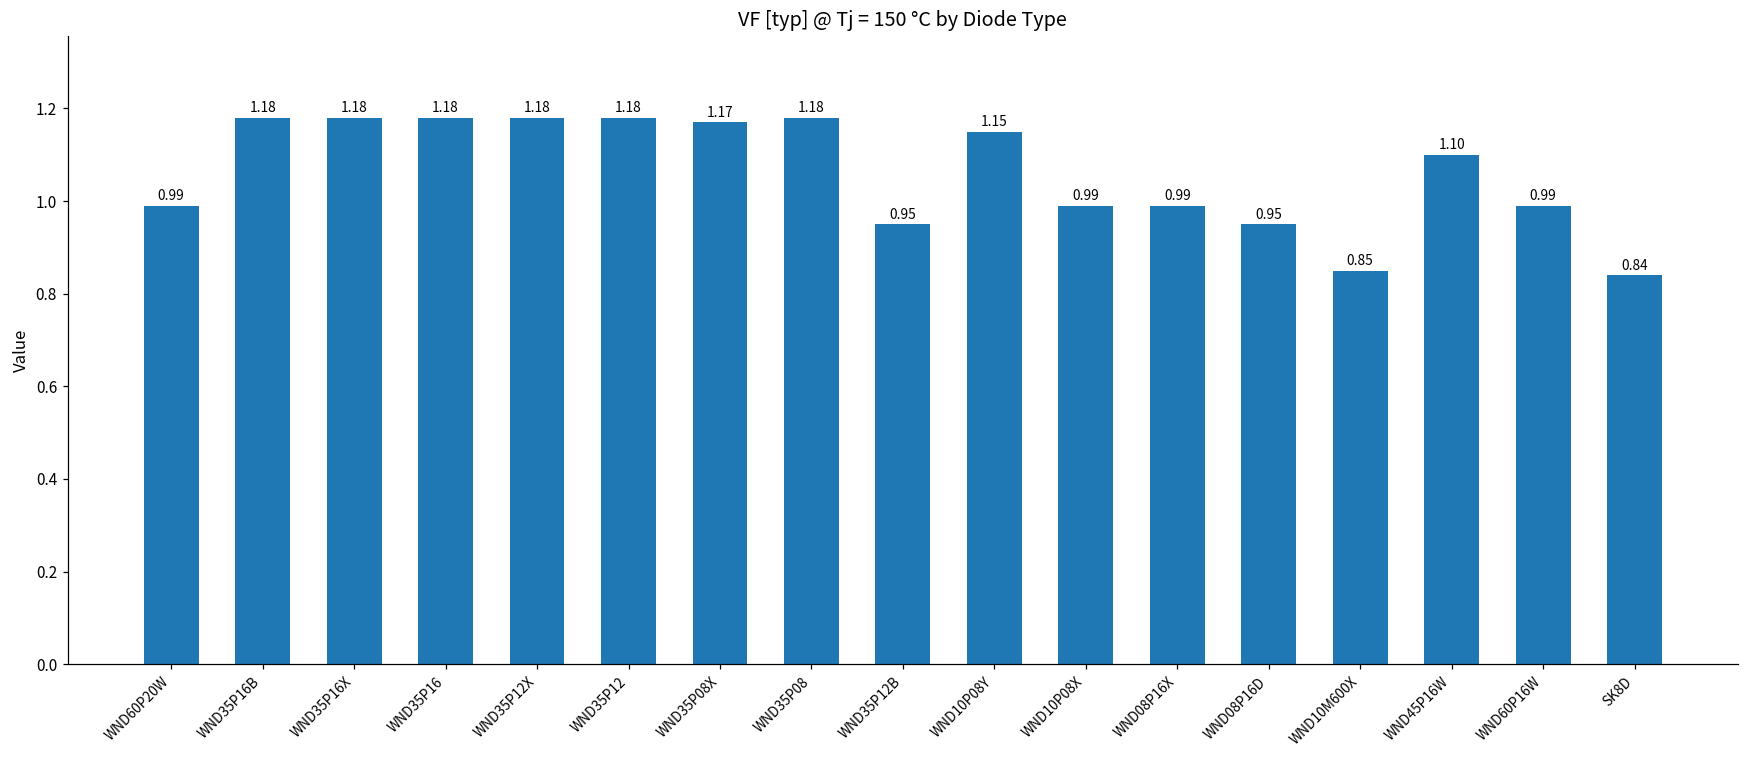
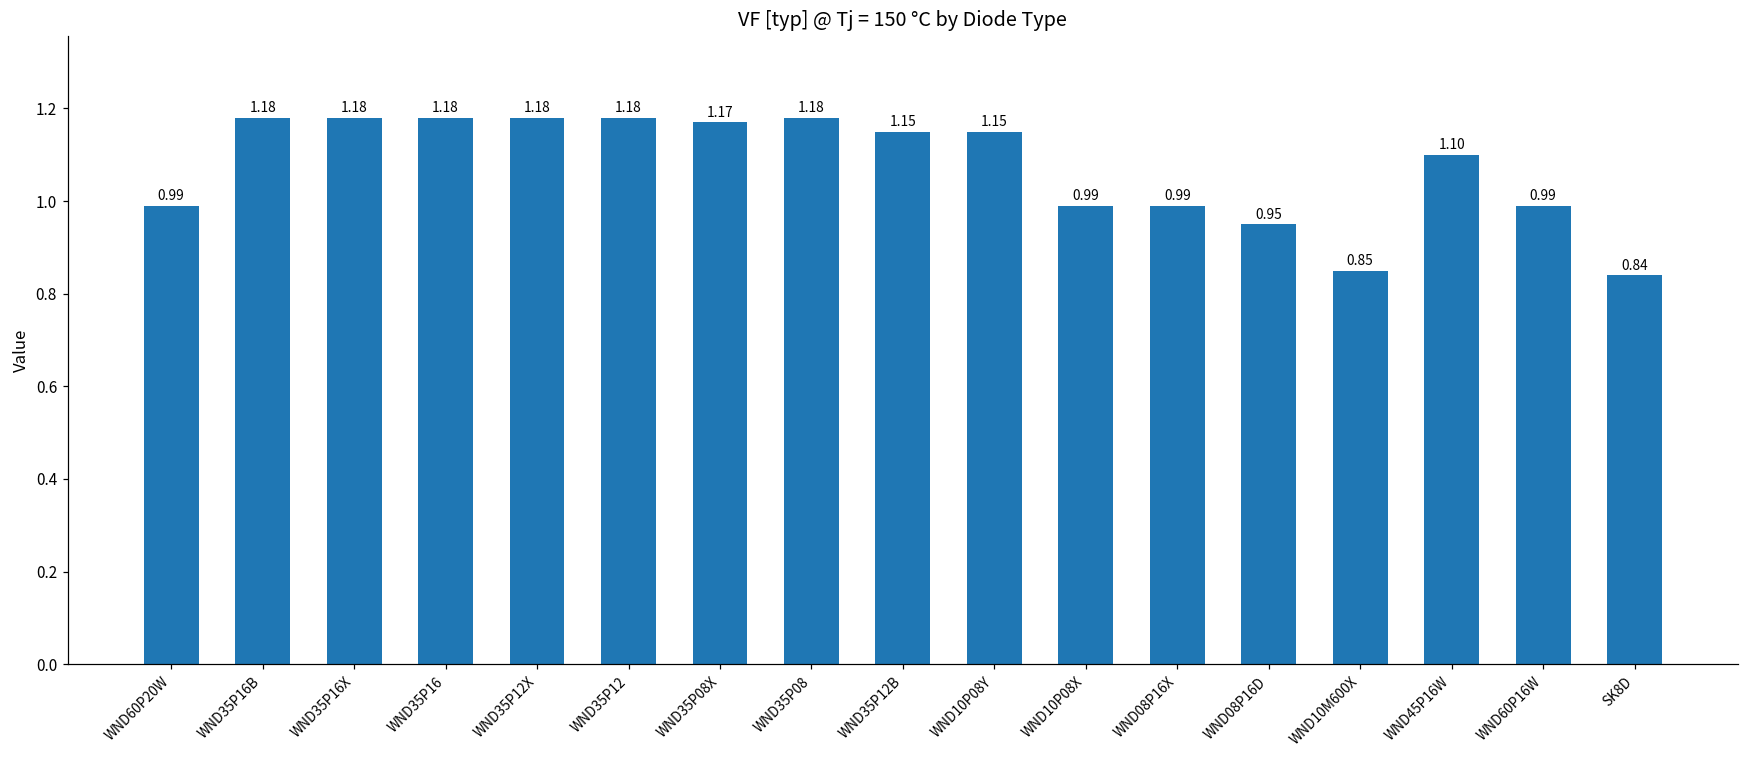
  {
    "WND60P20W": 0.99,
    "WND35P16B": 1.18,
    "WND35P16X": 1.18,
    "WND35P16": 1.18,
    "WND35P12X": 1.18,
    "WND35P12": 1.18,
    "WND35P08X": 1.17,
    "WND35P08": 1.18,
-   "WND35P12B": 0.95,
+   "WND35P12B": 1.15,
    "WND10P08Y": 1.15,
    "WND10P08X": 0.99,
    "WND08P16X": 0.99,
    "WND08P16D": 0.95,
    "WND10M600X": 0.85,
    "WND45P16W": 1.10,
    "WND60P16W": 0.99,
    "SK8D": 0.84
  }
